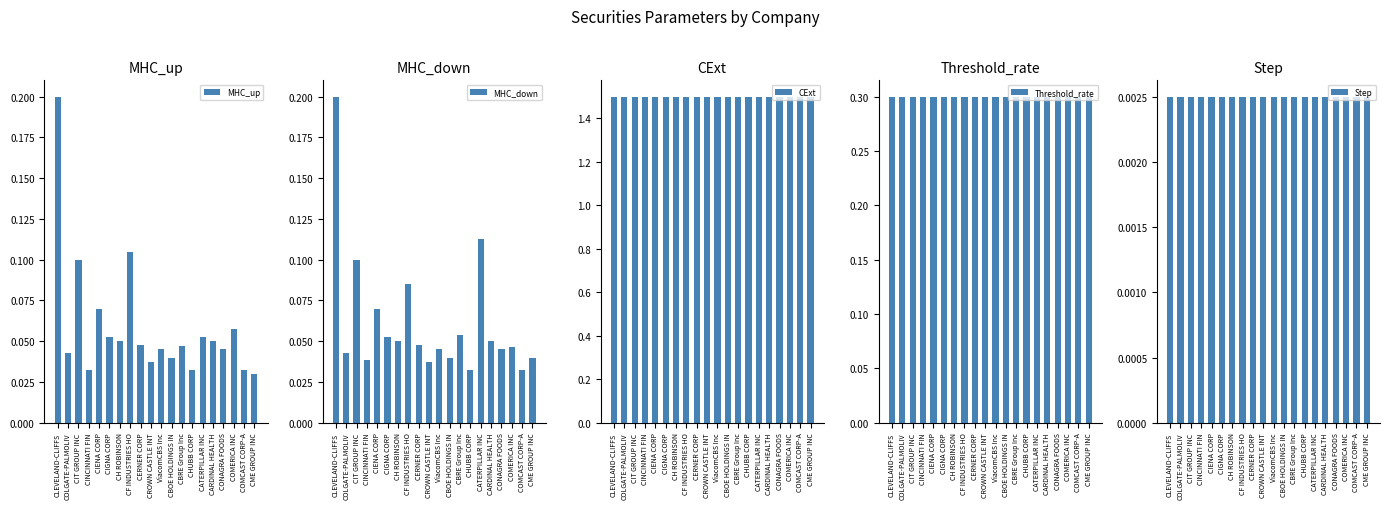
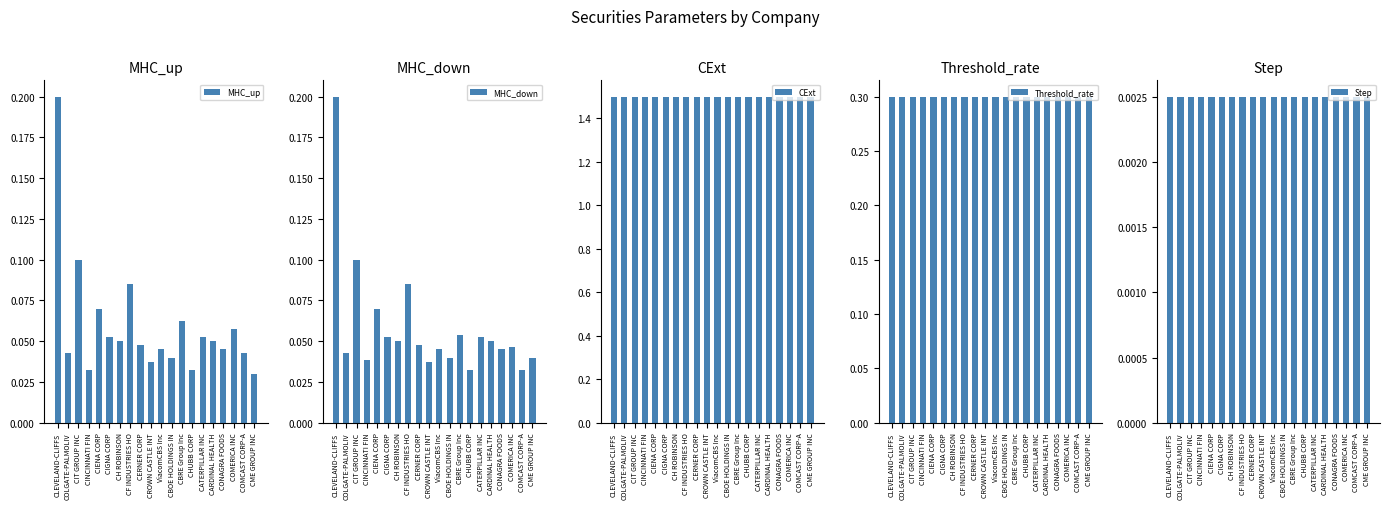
  {
    "MHC_up": {
      "CLEVELAND-CLIFFS": 0.200,
      "COLGATE-PALMOLIV": 0.043,
      "CIT GROUP INC": 0.100,
      "CINCINNATI FIN": 0.033,
      "CIENA CORP": 0.070,
      "CIGNA CORP": 0.053,
      "CH ROBINSON": 0.050,
-     "CF INDUSTRIES HO": 0.105,
+     "CF INDUSTRIES HO": 0.085,
      "CERNER CORP": 0.048,
      "CROWN CASTLE INT": 0.038,
      "ViacomCBS Inc": 0.045,
      "CBOE HOLDINGS IN": 0.040,
-     "CBRE Group Inc": 0.047,
+     "CBRE Group Inc": 0.063,
      "CHUBB CORP": 0.033,
      "CATERPILLAR INC": 0.053,
      "CARDINAL HEALTH": 0.050,
      "CONAGRA FOODS": 0.045,
      "COMERICA INC": 0.058,
-     "COMCAST CORP-A": 0.033,
+     "COMCAST CORP-A": 0.043,
      "CME GROUP INC": 0.030
    },
    "MHC_down": {
      "CLEVELAND-CLIFFS": 0.200,
      "COLGATE-PALMOLIV": 0.043,
      "CIT GROUP INC": 0.100,
      "CINCINNATI FIN": 0.038,
      "CIENA CORP": 0.070,
      "CIGNA CORP": 0.053,
      "CH ROBINSON": 0.050,
      "CF INDUSTRIES HO": 0.085,
      "CERNER CORP": 0.048,
      "CROWN CASTLE INT": 0.038,
      "ViacomCBS Inc": 0.045,
      "CBOE HOLDINGS IN": 0.040,
      "CBRE Group Inc": 0.054,
      "CHUBB CORP": 0.033,
-     "CATERPILLAR INC": 0.113,
+     "CATERPILLAR INC": 0.053,
      "CARDINAL HEALTH": 0.050,
      "CONAGRA FOODS": 0.045,
      "COMERICA INC": 0.046,
      "COMCAST CORP-A": 0.033,
      "CME GROUP INC": 0.040
    },
    "CExt": {
      "CLEVELAND-CLIFFS": 1.50,
      "COLGATE-PALMOLIV": 1.50,
      "CIT GROUP INC": 1.50,
      "CINCINNATI FIN": 1.50,
      "CIENA CORP": 1.50,
      "CIGNA CORP": 1.50,
      "CH ROBINSON": 1.50,
      "CF INDUSTRIES HO": 1.50,
      "CERNER CORP": 1.50,
      "CROWN CASTLE INT": 1.50,
      "ViacomCBS Inc": 1.50,
      "CBOE HOLDINGS IN": 1.50,
      "CBRE Group Inc": 1.50,
      "CHUBB CORP": 1.50,
      "CATERPILLAR INC": 1.50,
      "CARDINAL HEALTH": 1.50
    },
    "Threshold_rate": {
      "CLEVELAND-CLIFFS": 0.300,
      "COLGATE-PALMOLIV": 0.300,
      "CIT GROUP INC": 0.300,
      "CINCINNATI FIN": 0.300,
      "CIENA CORP": 0.300,
      "CIGNA CORP": 0.300,
      "CH ROBINSON": 0.300,
      "CF INDUSTRIES HO": 0.300,
      "CERNER CORP": 0.300,
      "CROWN CASTLE INT": 0.300,
      "ViacomCBS Inc": 0.300,
      "CBOE HOLDINGS IN": 0.300
    },
    "Step": {
      "CLEVELAND-CLIFFS": 0.00250,
      "COLGATE-PALMOLIV": 0.00250,
      "CIT GROUP INC": 0.00250,
      "CINCINNATI FIN": 0.00250,
      "CIENA CORP": 0.00250,
      "CIGNA CORP": 0.00250,
      "CH ROBINSON": 0.00250,
      "CF INDUSTRIES HO": 0.00250,
      "CERNER CORP": 0.00250,
      "CROWN CASTLE INT": 0.00250,
      "ViacomCBS Inc": 0.00250,
      "CBOE HOLDINGS IN": 0.00250,
      "CBRE Group Inc": 0.00250,
      "CHUBB CORP": 0.00250,
      "CATERPILLAR INC": 0.00250,
      "CARDINAL HEALTH": 0.00250
    }
  }
